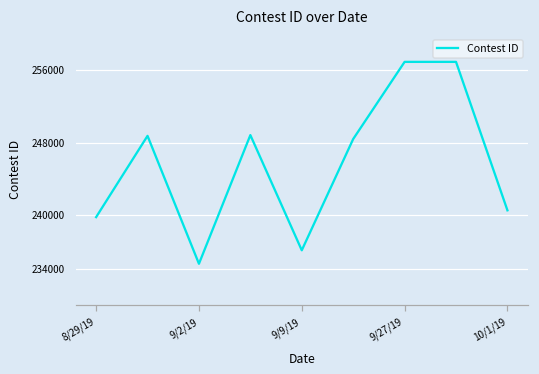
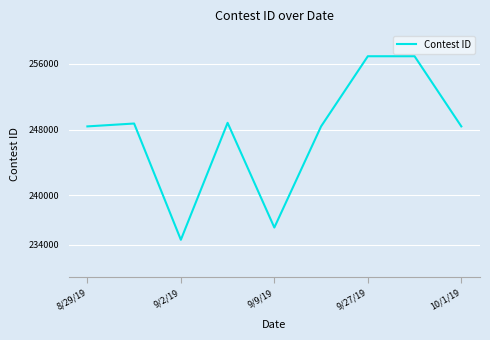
  {
-   "8/29/19": 240000,
+   "8/29/19": 248000,
    "9/2/19": 235000,
    "9/9/19": 236000,
    "9/27/19": 257000,
-   "10/1/19": 241000
+   "10/1/19": 248000
  }
